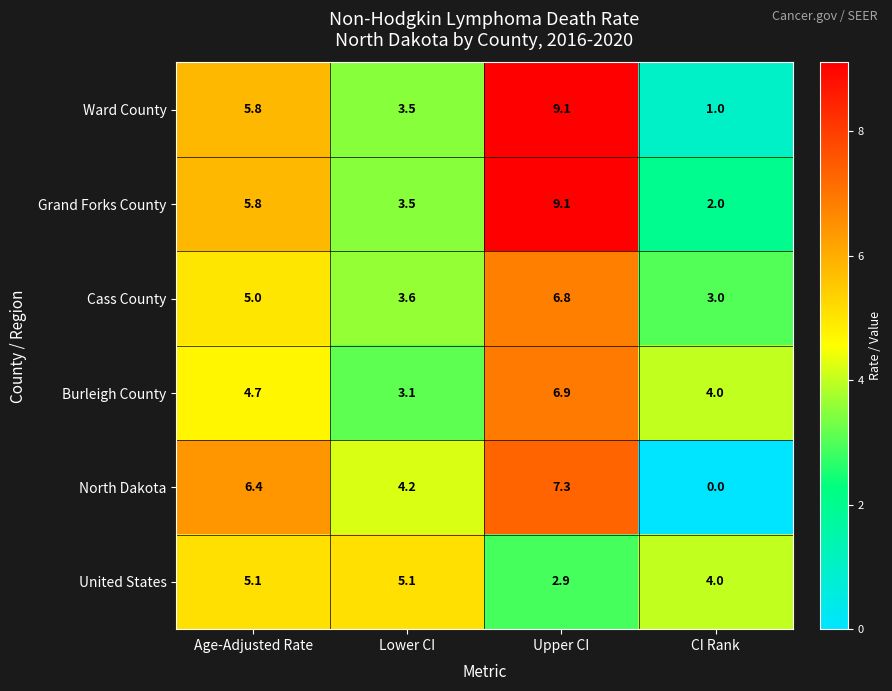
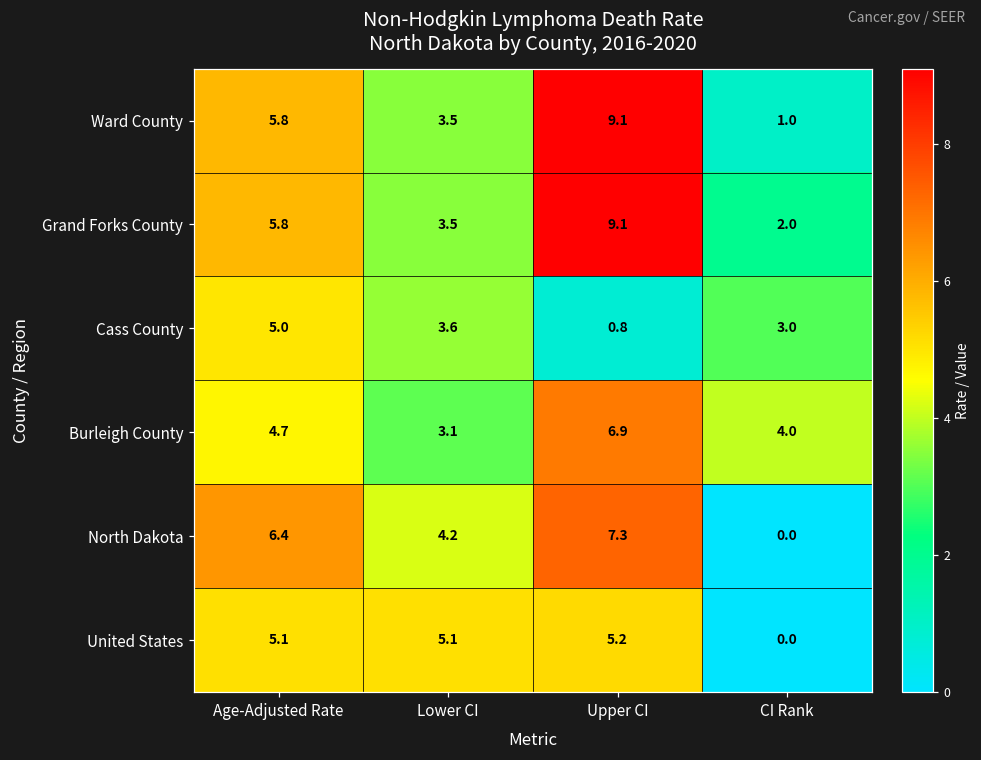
  {
    "Ward County": {
      "Age-Adjusted Rate": 5.8,
      "Lower CI": 3.5,
      "Upper CI": 9.1,
      "CI Rank": 1.0
    },
    "Grand Forks County": {
      "Age-Adjusted Rate": 5.8,
      "Lower CI": 3.5,
      "Upper CI": 9.1,
      "CI Rank": 2.0
    },
    "Cass County": {
      "Age-Adjusted Rate": 5.0,
      "Lower CI": 3.6,
-     "Upper CI": 6.8,
+     "Upper CI": 0.8,
      "CI Rank": 3.0
    },
    "Burleigh County": {
      "Age-Adjusted Rate": 4.7,
      "Lower CI": 3.1,
      "Upper CI": 6.9,
      "CI Rank": 4.0
    },
    "North Dakota": {
      "Age-Adjusted Rate": 6.4,
      "Lower CI": 4.2,
      "Upper CI": 7.3,
      "CI Rank": 0.0
    },
    "United States": {
      "Age-Adjusted Rate": 5.1,
      "Lower CI": 5.1,
-     "Upper CI": 2.9,
-     "CI Rank": 4.0
+     "Upper CI": 5.2,
+     "CI Rank": 0.0
    }
  }
